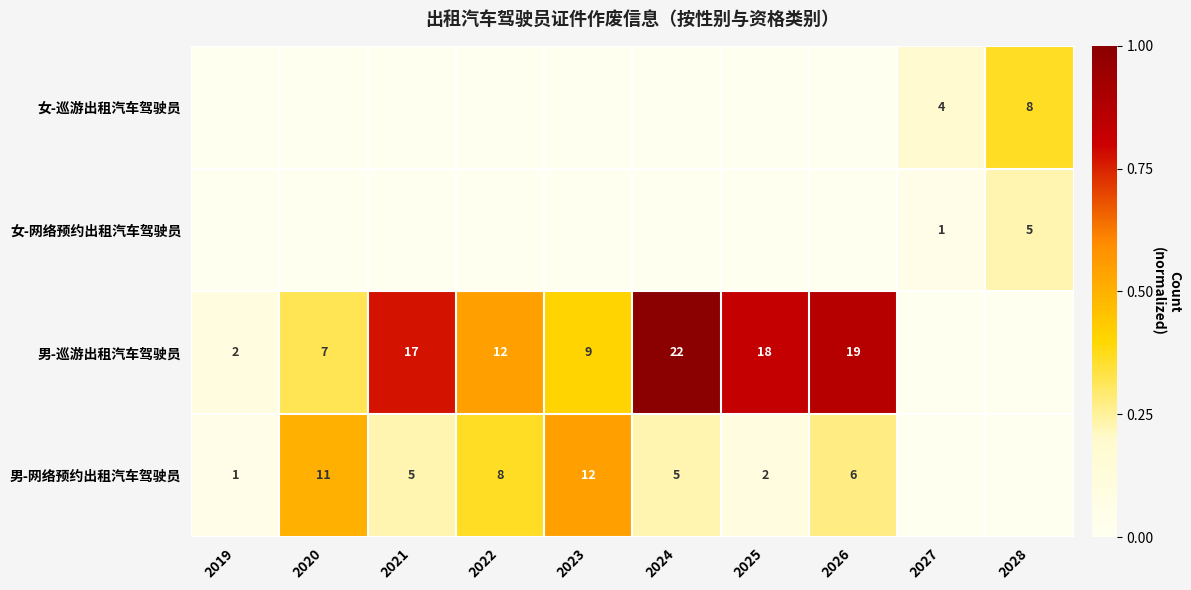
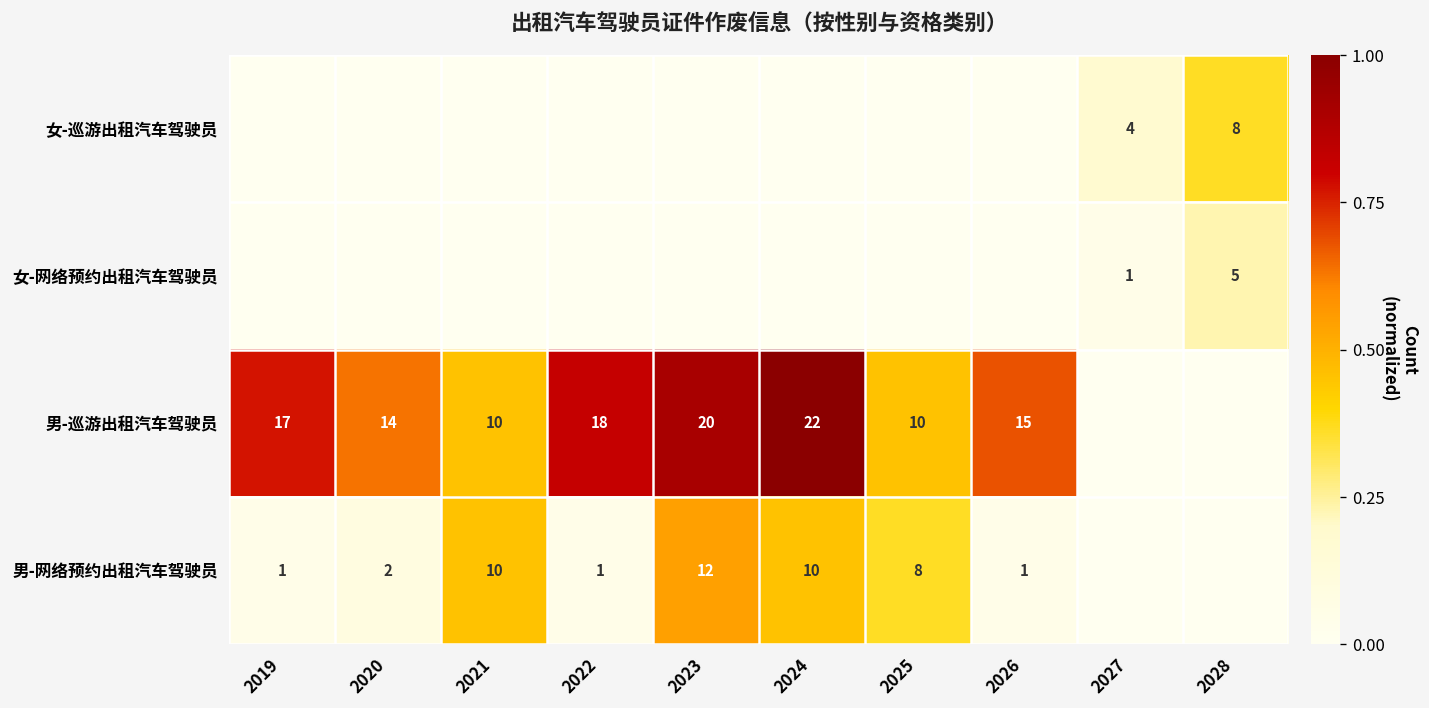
  {
    "女-巡游出租汽车驾驶员": {
      "2027": 4,
      "2028": 8
    },
    "女-网络预约出租汽车驾驶员": {
      "2027": 1,
      "2028": 5
    },
    "男-巡游出租汽车驾驶员": {
-     "2019": 2,
-     "2020": 7,
-     "2021": 17,
-     "2022": 12,
-     "2023": 9,
+     "2019": 17,
+     "2020": 14,
+     "2021": 10,
+     "2022": 18,
+     "2023": 20,
      "2024": 22,
-     "2025": 18,
-     "2026": 19
+     "2025": 10,
+     "2026": 15
    },
    "男-网络预约出租汽车驾驶员": {
      "2019": 1,
-     "2020": 11,
-     "2021": 5,
-     "2022": 8,
+     "2020": 2,
+     "2021": 10,
+     "2022": 1,
      "2023": 12,
-     "2024": 5,
-     "2025": 2,
-     "2026": 6
+     "2024": 10,
+     "2025": 8,
+     "2026": 1
    }
  }
